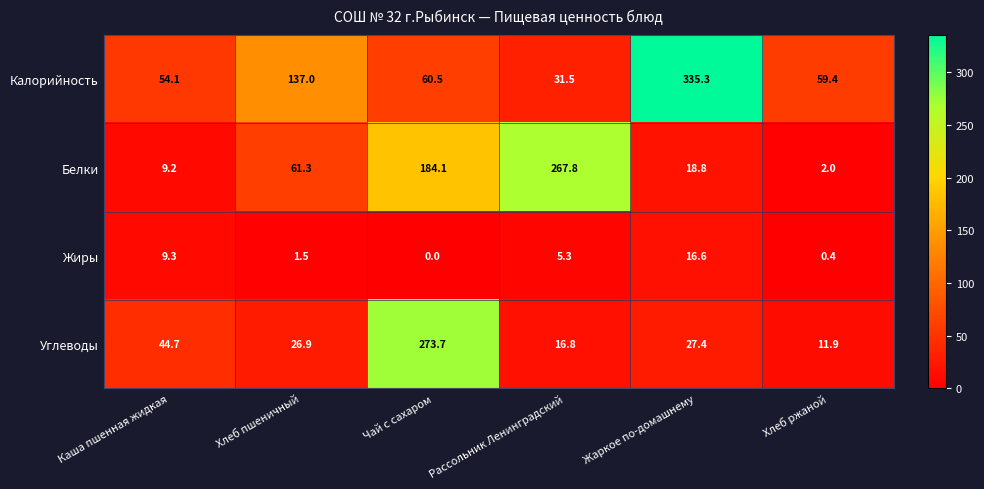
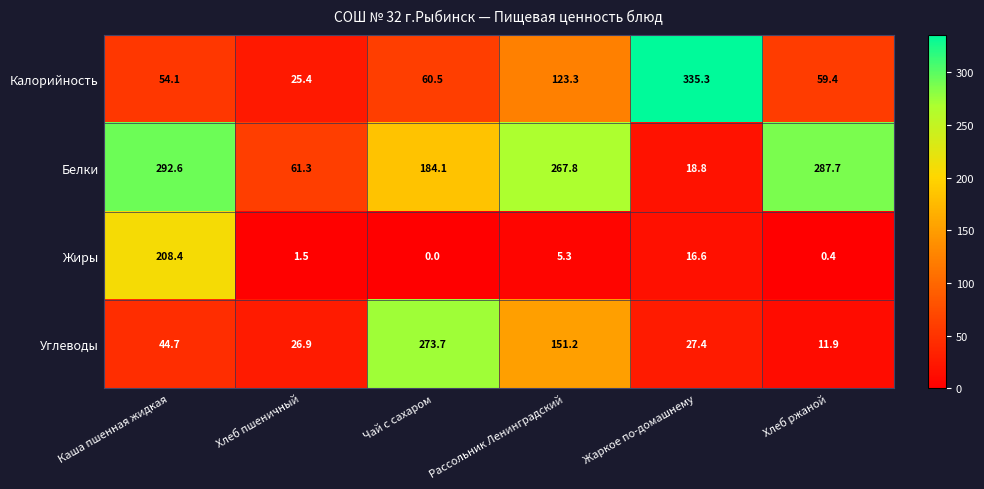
  {
    "Калорийность": {
      "Каша пшенная жидкая": 54.1,
-     "Хлеб пшеничный": 137.0,
+     "Хлеб пшеничный": 25.4,
      "Чай с сахаром": 60.5,
-     "Рассольник Ленинградский": 31.5,
+     "Рассольник Ленинградский": 123.3,
      "Жаркое по-домашнему": 335.3,
      "Хлеб ржаной": 59.4
    },
    "Белки": {
-     "Каша пшенная жидкая": 9.2,
+     "Каша пшенная жидкая": 292.6,
      "Хлеб пшеничный": 61.3,
      "Чай с сахаром": 184.1,
      "Рассольник Ленинградский": 267.8,
      "Жаркое по-домашнему": 18.8,
-     "Хлеб ржаной": 2.0
+     "Хлеб ржаной": 287.7
    },
    "Жиры": {
-     "Каша пшенная жидкая": 9.3,
+     "Каша пшенная жидкая": 208.4,
      "Хлеб пшеничный": 1.5,
      "Чай с сахаром": 0.0,
      "Рассольник Ленинградский": 5.3,
      "Жаркое по-домашнему": 16.6,
      "Хлеб ржаной": 0.4
    },
    "Углеводы": {
      "Каша пшенная жидкая": 44.7,
      "Хлеб пшеничный": 26.9,
      "Чай с сахаром": 273.7,
-     "Рассольник Ленинградский": 16.8,
+     "Рассольник Ленинградский": 151.2,
      "Жаркое по-домашнему": 27.4,
      "Хлеб ржаной": 11.9
    }
  }
